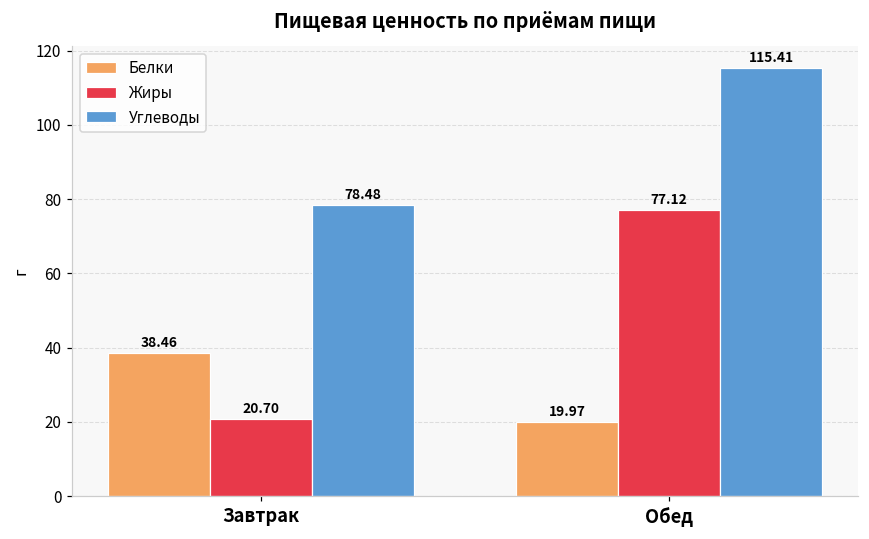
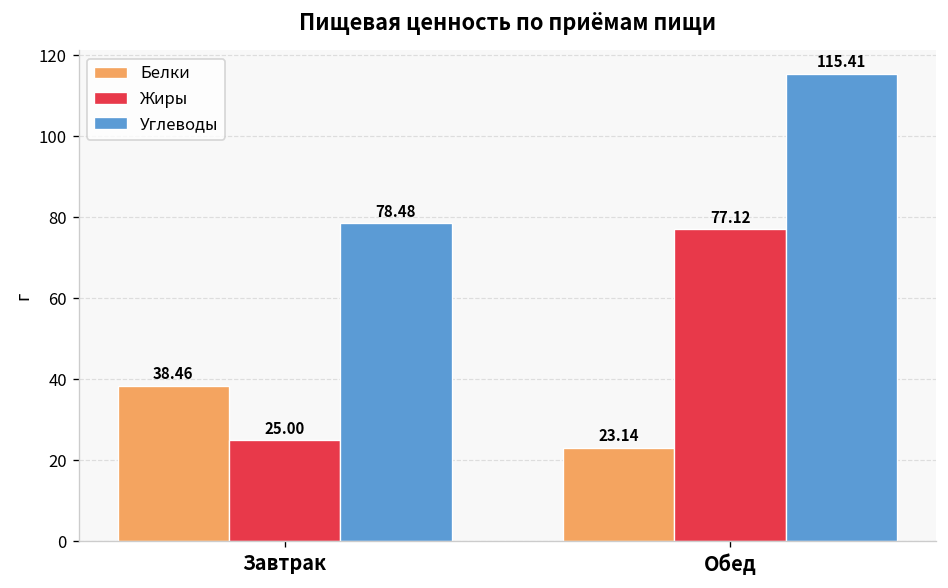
  {
    "Белки": {
      "Завтрак": 38.46,
-     "Обед": 19.97
+     "Обед": 23.14
    },
    "Жиры": {
-     "Завтрак": 20.70,
+     "Завтрак": 25.00,
      "Обед": 77.12
    },
    "Углеводы": {
      "Завтрак": 78.48,
      "Обед": 115.41
    }
  }
